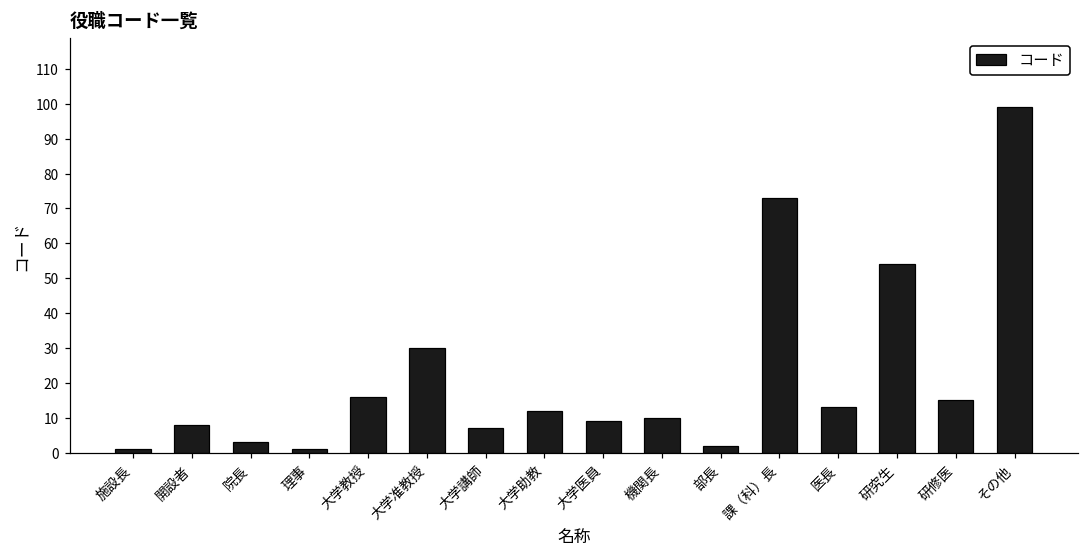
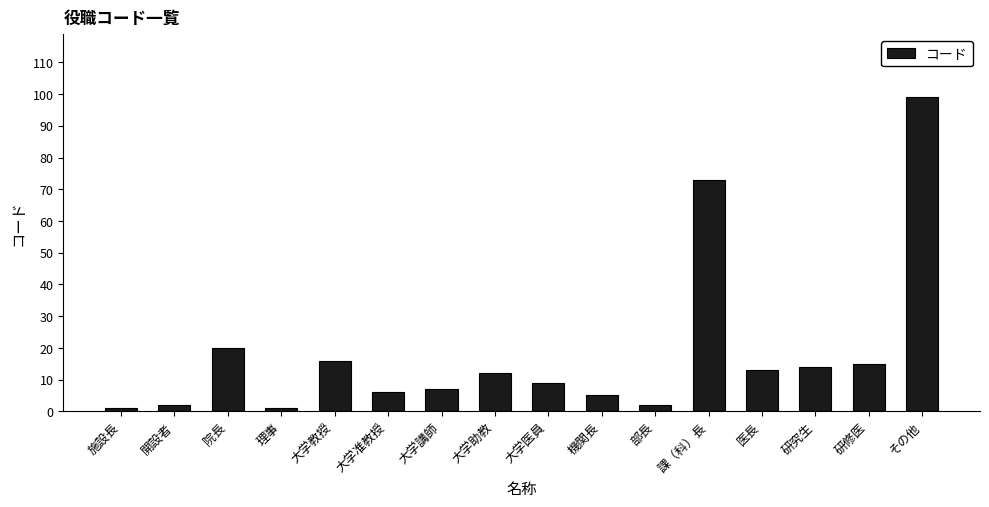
  {
    "施設長": 1,
-   "開設者": 8,
-   "院長": 3,
+   "開設者": 2,
+   "院長": 20,
    "理事": 1,
    "大学教授": 16,
-   "大学准教授": 30,
+   "大学准教授": 6,
    "大学講師": 7,
    "大学助教": 12,
    "大学医員": 9,
-   "機関長": 10,
+   "機関長": 5,
    "部長": 2,
    "課（科）長": 73,
    "医長": 13,
-   "研究生": 54,
+   "研究生": 14,
    "研修医": 15,
    "その他": 99
  }
